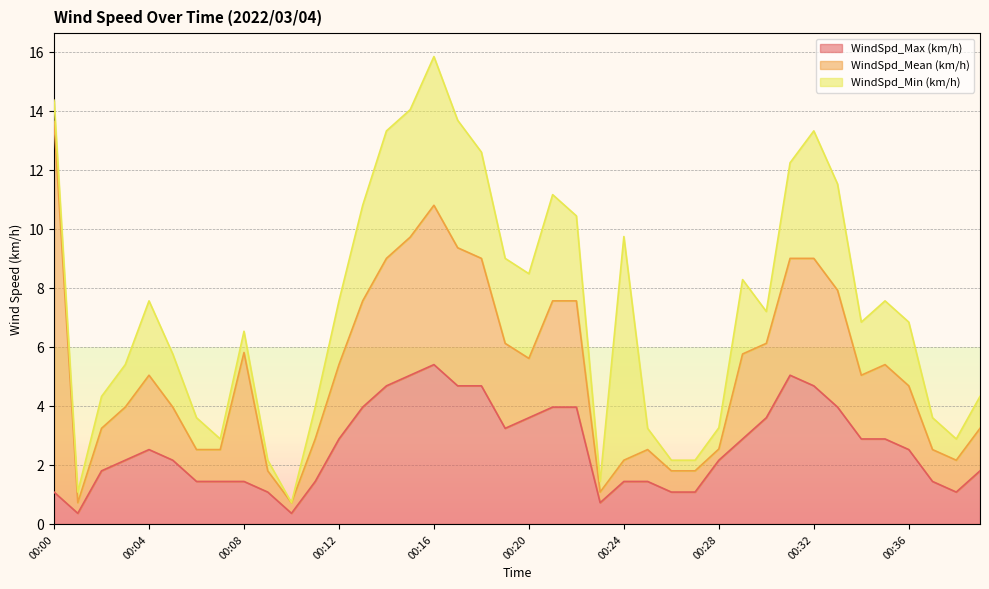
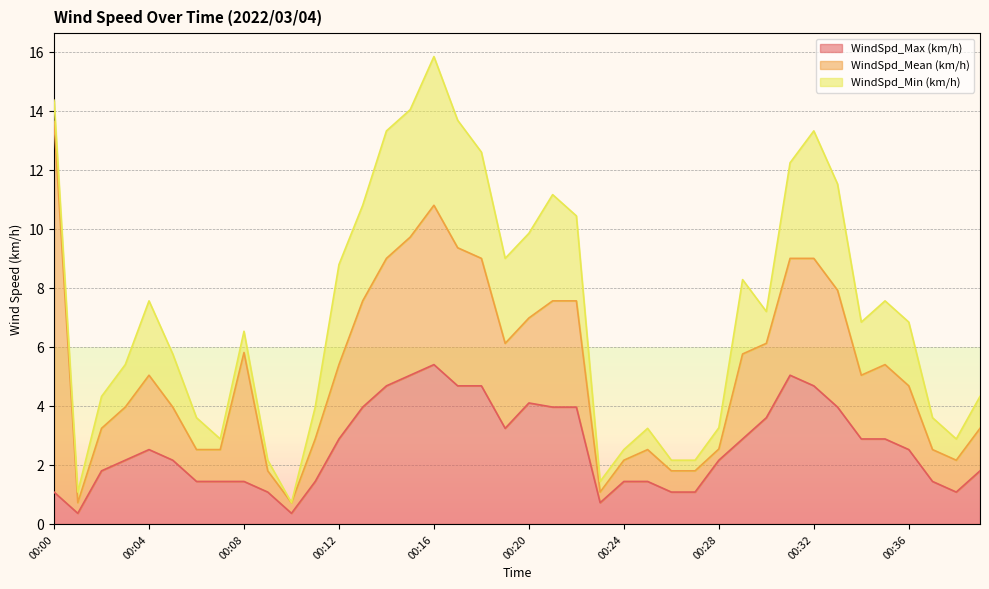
  {
    "WindSpd_Max (km/h)": {
      "00:00": 1.1,
      "00:04": 2.5,
      "00:08": 1.4,
      "00:12": 2.9,
      "00:16": 5.4,
-     "00:20": 3.6,
+     "00:20": 4.1,
      "00:24": 1.4,
      "00:28": 2.2,
      "00:32": 4.7,
      "00:36": 2.5
    },
    "WindSpd_Mean (km/h)": {
      "00:00": 12.6,
      "00:04": 2.5,
      "00:08": 4.4,
      "00:12": 2.5,
      "00:16": 5.4,
-     "00:20": 2.0,
+     "00:20": 2.9,
      "00:24": 0.7,
      "00:28": 0.4,
      "00:32": 4.3,
      "00:36": 2.2
    },
    "WindSpd_Min (km/h)": {
      "00:00": 0.7,
      "00:04": 2.5,
      "00:08": 0.7,
-     "00:12": 2.2,
+     "00:12": 3.4,
      "00:16": 5.0,
      "00:20": 2.9,
-     "00:24": 7.6,
+     "00:24": 0.4,
      "00:28": 0.7,
      "00:32": 4.3,
      "00:36": 2.2
    }
  }
